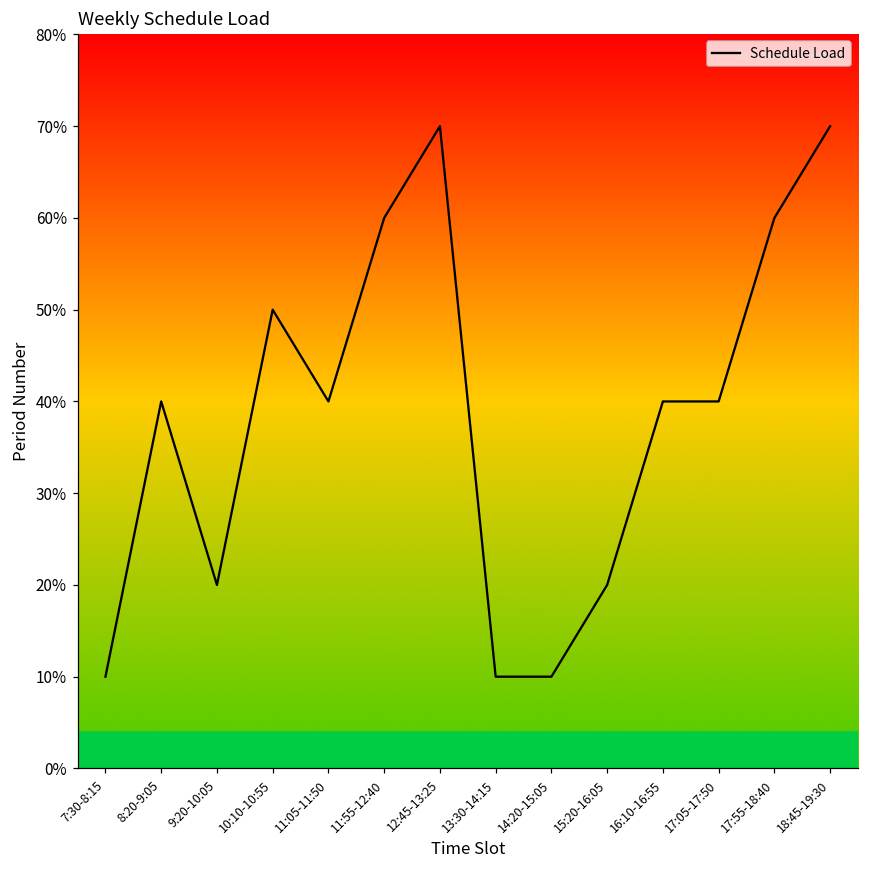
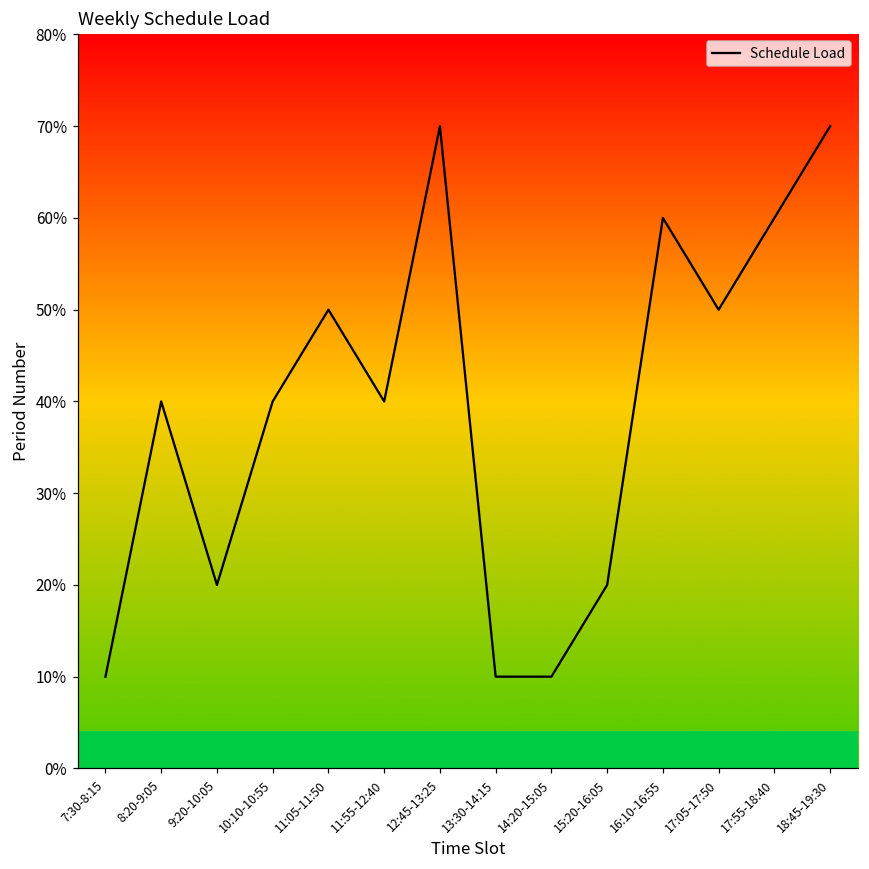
  {
    "7:30-8:15": "10%",
    "8:20-9:05": "40%",
    "9:20-10:05": "20%",
-   "10:10-10:55": "50%",
-   "11:05-11:50": "40%",
-   "11:55-12:40": "60%",
+   "10:10-10:55": "40%",
+   "11:05-11:50": "50%",
+   "11:55-12:40": "40%",
    "12:45-13:25": "70%",
    "13:30-14:15": "10%",
    "14:20-15:05": "10%",
    "15:20-16:05": "20%",
-   "16:10-16:55": "40%",
-   "17:05-17:50": "40%",
+   "16:10-16:55": "60%",
+   "17:05-17:50": "50%",
    "17:55-18:40": "60%",
    "18:45-19:30": "70%"
  }
